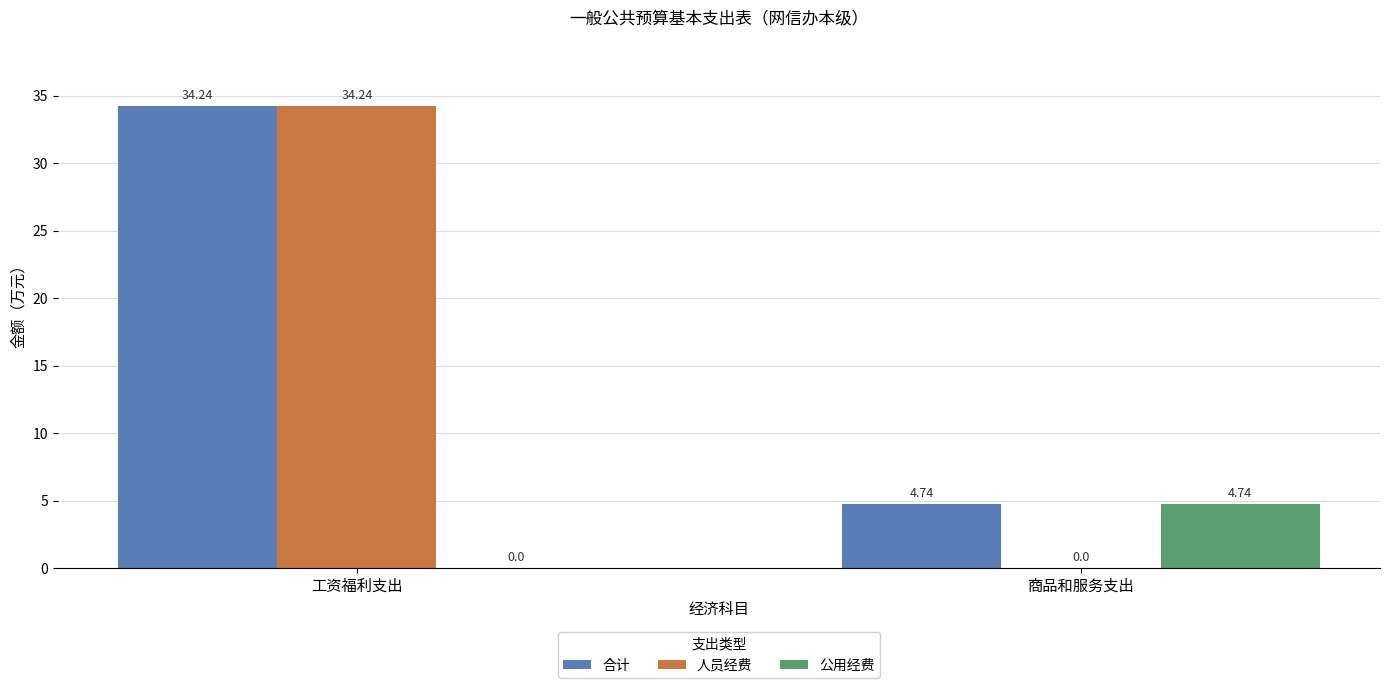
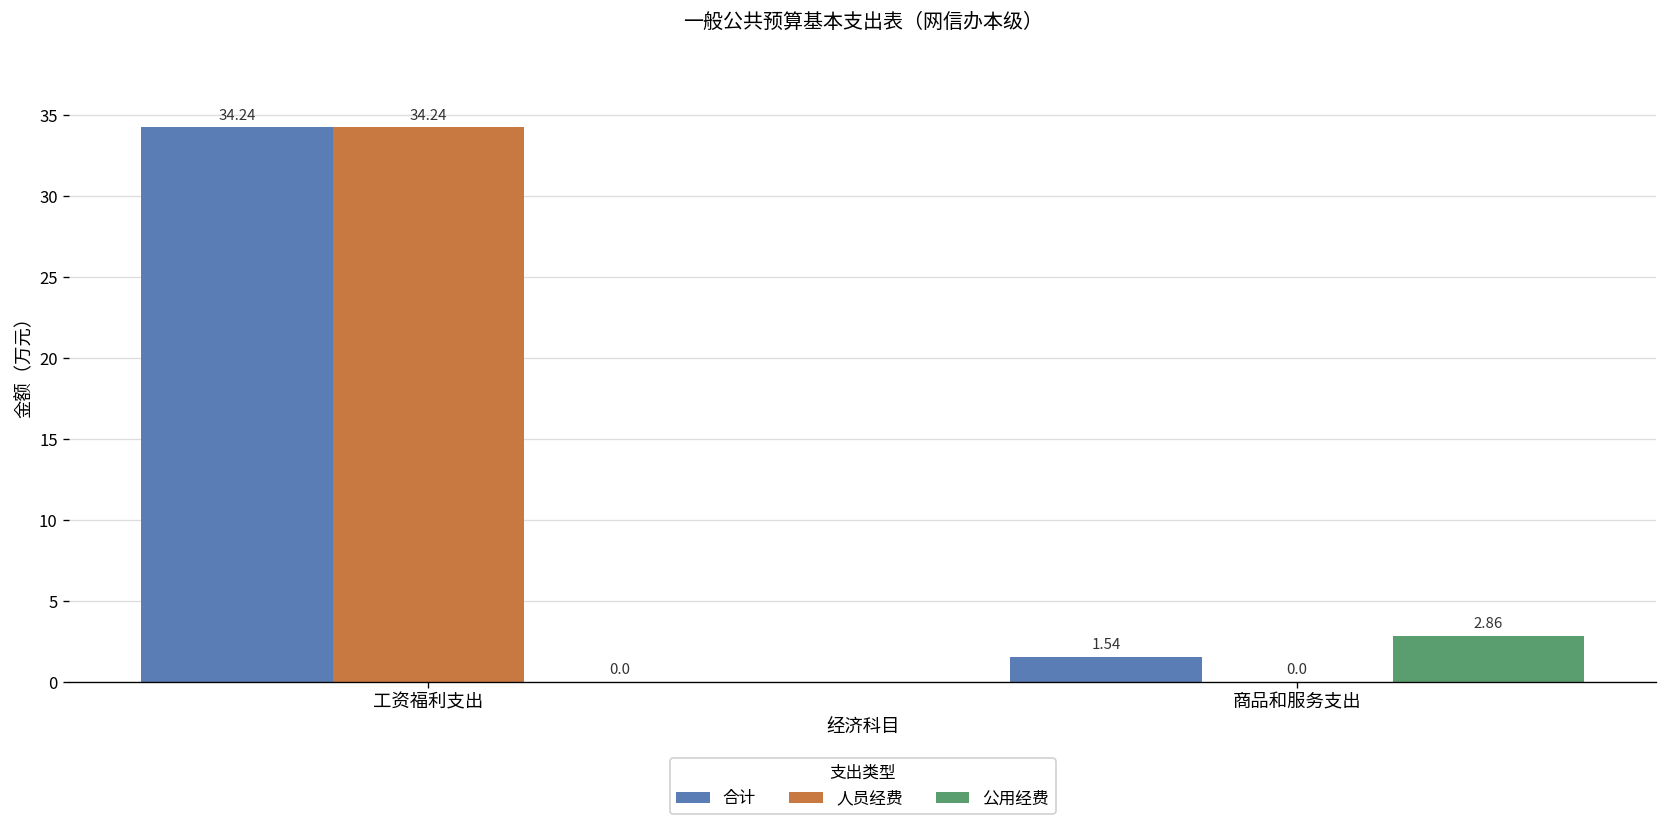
  {
    "合计": {
      "工资福利支出": 34.24,
-     "商品和服务支出": 4.74
+     "商品和服务支出": 1.54
    },
    "人员经费": {
      "工资福利支出": 34.24,
      "商品和服务支出": 0.0
    },
    "公用经费": {
      "工资福利支出": 0.0,
-     "商品和服务支出": 4.74
+     "商品和服务支出": 2.86
    }
  }
